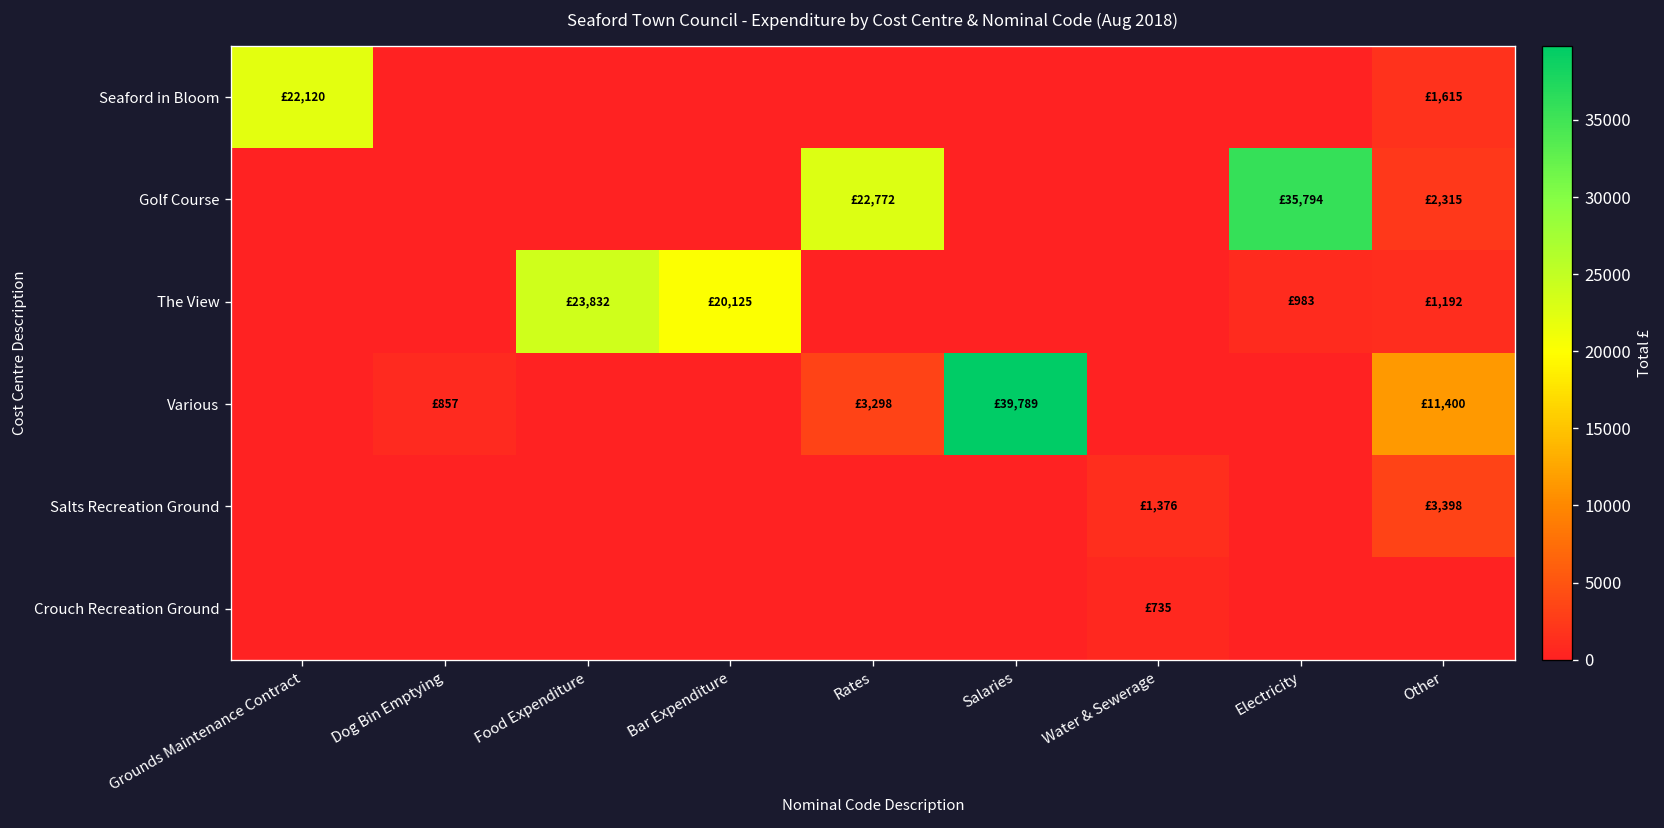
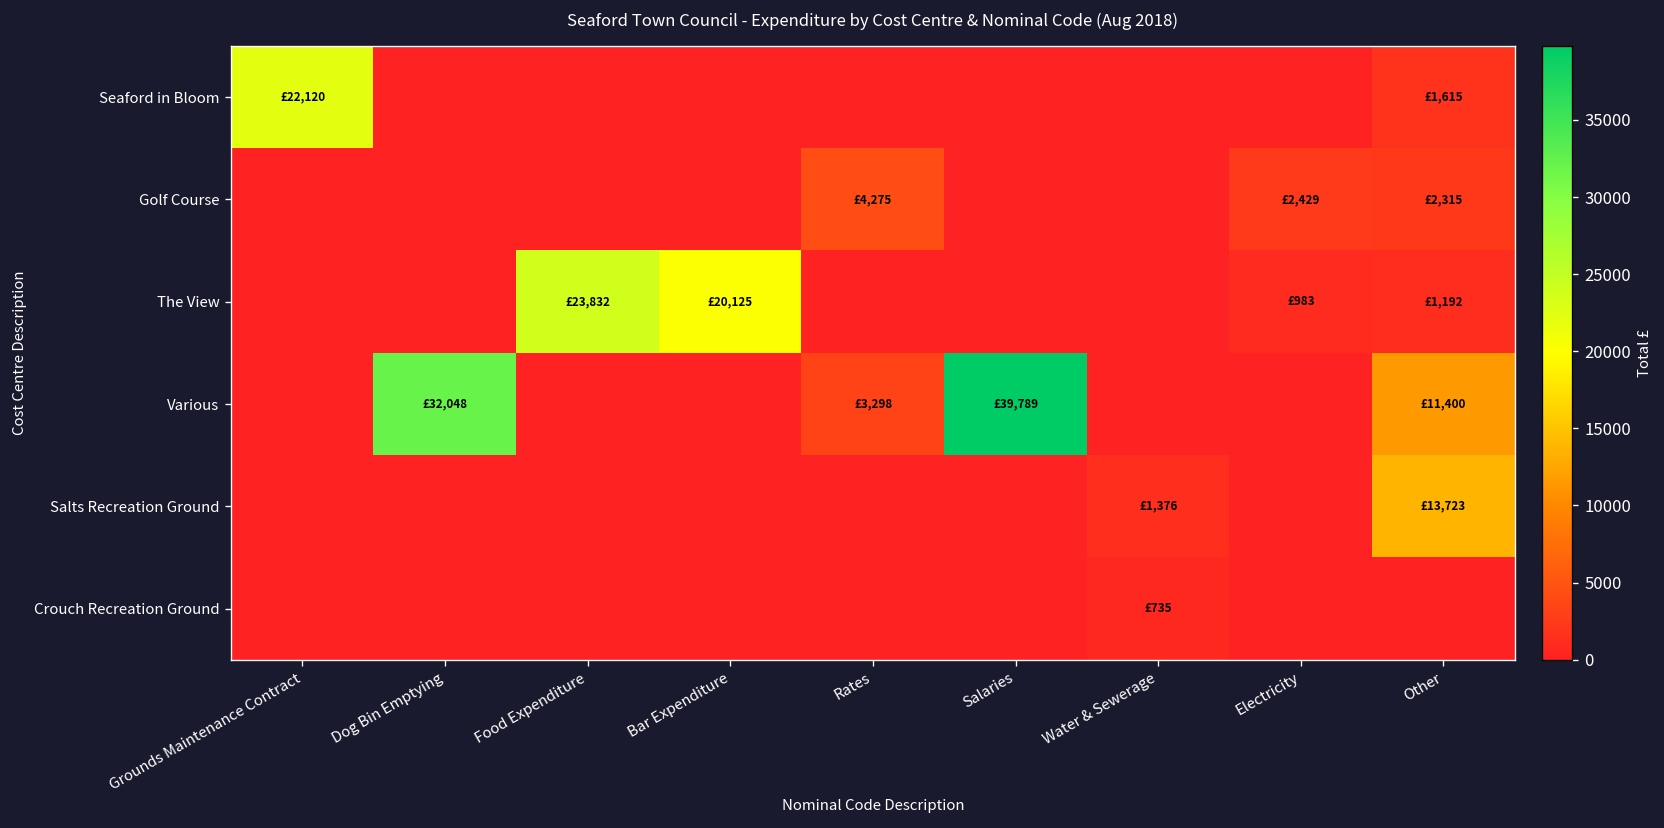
  {
    "Seaford in Bloom": {
      "Grounds Maintenance Contract": "£22,120",
      "Other": "£1,615"
    },
    "Golf Course": {
-     "Rates": "£22,772",
-     "Electricity": "£35,794",
+     "Rates": "£4,275",
+     "Electricity": "£2,429",
      "Other": "£2,315"
    },
    "The View": {
      "Food Expenditure": "£23,832",
      "Bar Expenditure": "£20,125",
      "Electricity": "£983",
      "Other": "£1,192"
    },
    "Various": {
-     "Dog Bin Emptying": "£857",
+     "Dog Bin Emptying": "£32,048",
      "Rates": "£3,298",
      "Salaries": "£39,789",
      "Other": "£11,400"
    },
    "Salts Recreation Ground": {
      "Water & Sewerage": "£1,376",
-     "Other": "£3,398"
+     "Other": "£13,723"
    },
    "Crouch Recreation Ground": {
      "Water & Sewerage": "£735"
    }
  }
